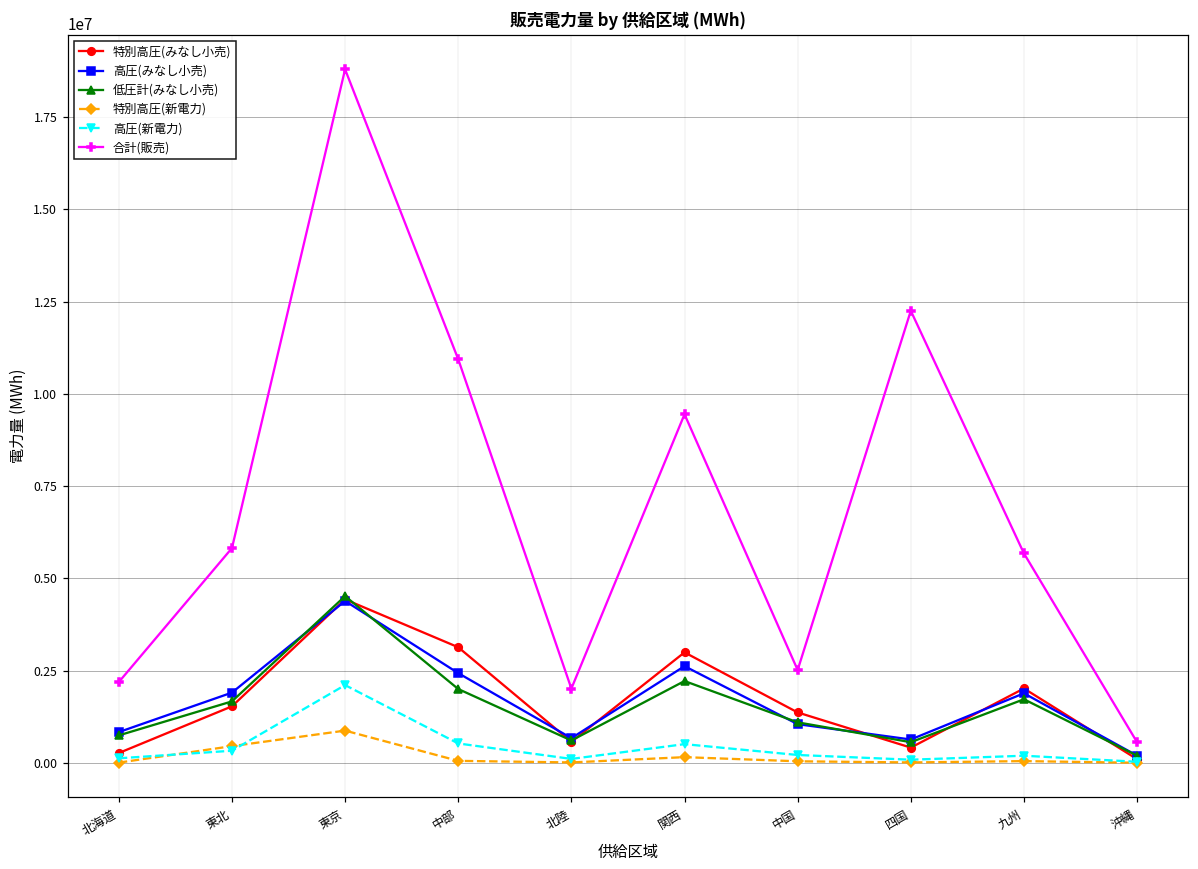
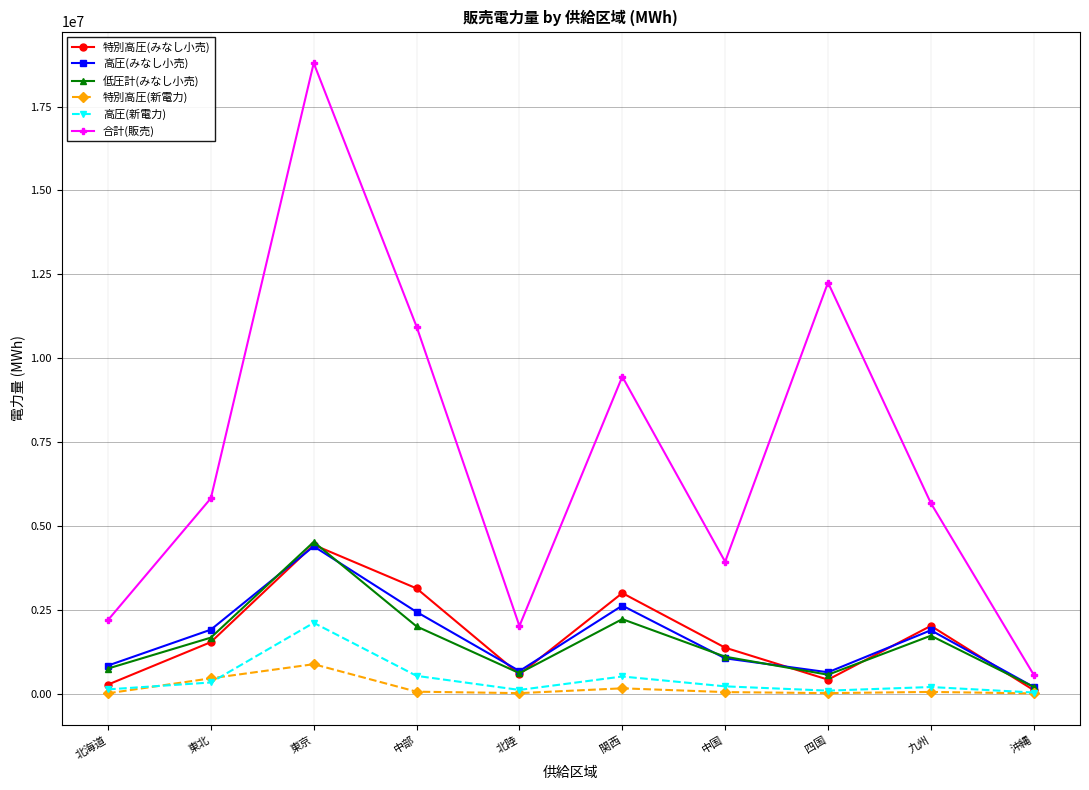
  {
    "特別高圧(みなし小売)": {
      "北海道": 300000,
      "東北": 1500000,
      "中部": 3100000,
      "関西": 3000000,
      "中国": 1400000,
      "四国": 400000,
      "九州": 2000000
    },
    "高圧(みなし小売)": {
      "北海道": 800000,
      "東北": 1900000,
      "中部": 2400000,
      "関西": 2600000,
      "九州": 1900000
    },
    "低圧計(みなし小売)": {
      "北海道": 700000,
      "東北": 1700000,
      "東京": 4500000,
      "中部": 2000000,
      "関西": 2200000,
      "九州": 1700000
    },
    "特別高圧(新電力)": {
      "北海道": 0,
      "東北": 500000,
      "東京": 900000,
      "中部": 100000,
      "北陸": 0,
      "関西": 200000,
      "中国": 0,
      "九州": 0
    },
    "高圧(新電力)": {
      "北海道": 100000,
      "東北": 300000,
      "東京": 2100000,
      "中部": 500000,
      "北陸": 100000,
      "関西": 500000,
      "中国": 200000,
      "九州": 200000
    },
    "合計(販売)": {
      "北海道": 2200000,
      "東北": 5800000,
      "東京": 18800000,
      "中部": 10900000,
      "北陸": 2000000,
      "関西": 9400000,
-     "中国": 2500000,
+     "中国": 3900000,
      "四国": 12300000,
      "九州": 5700000,
      "沖縄": 600000
    }
  }
